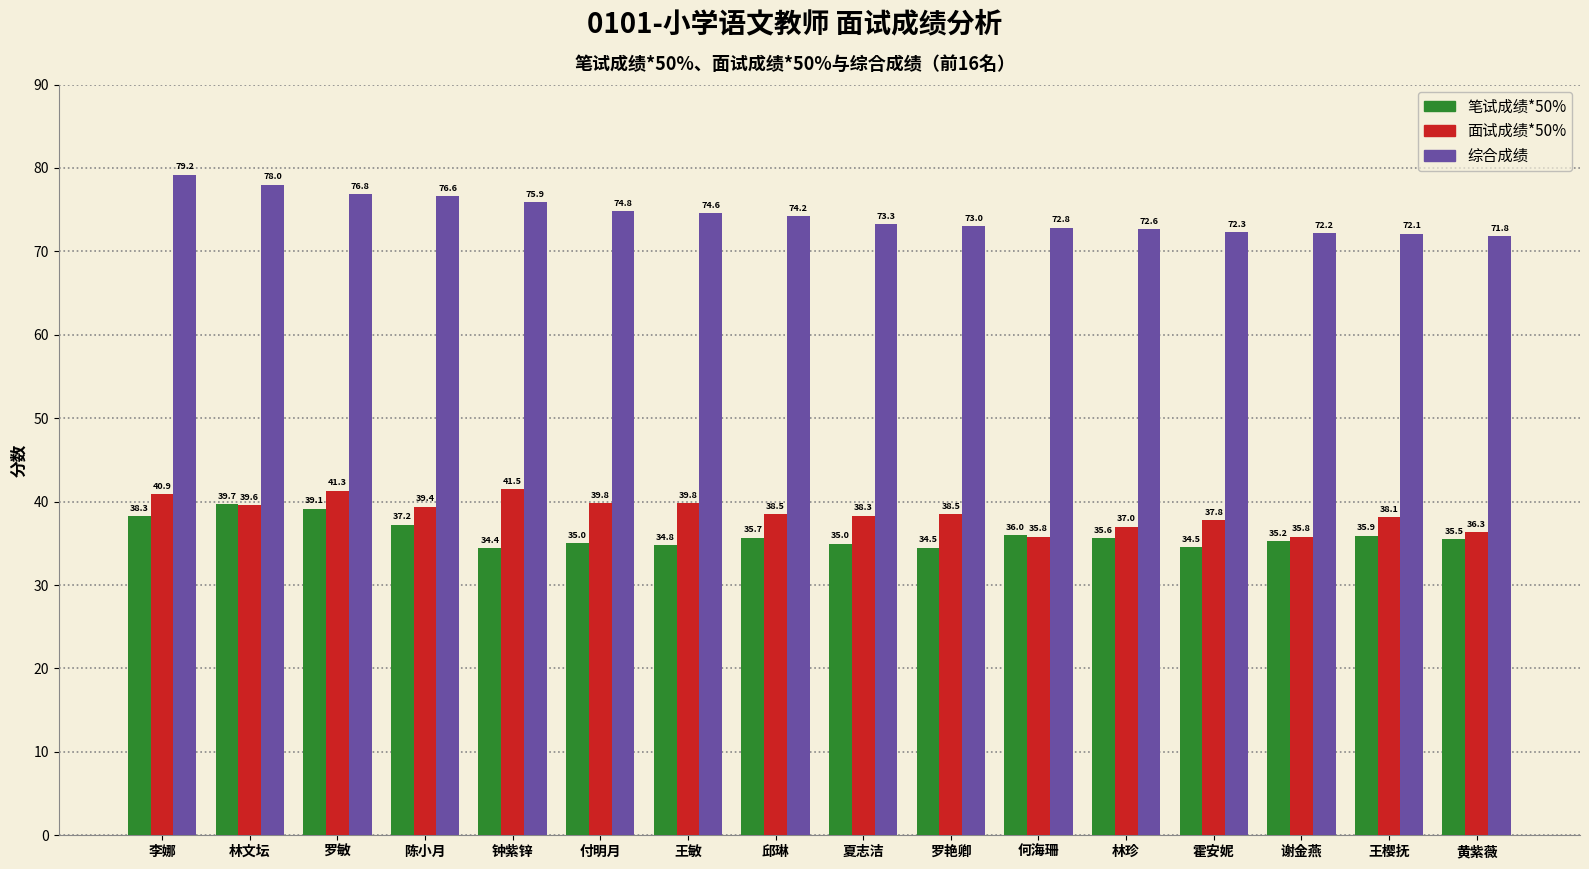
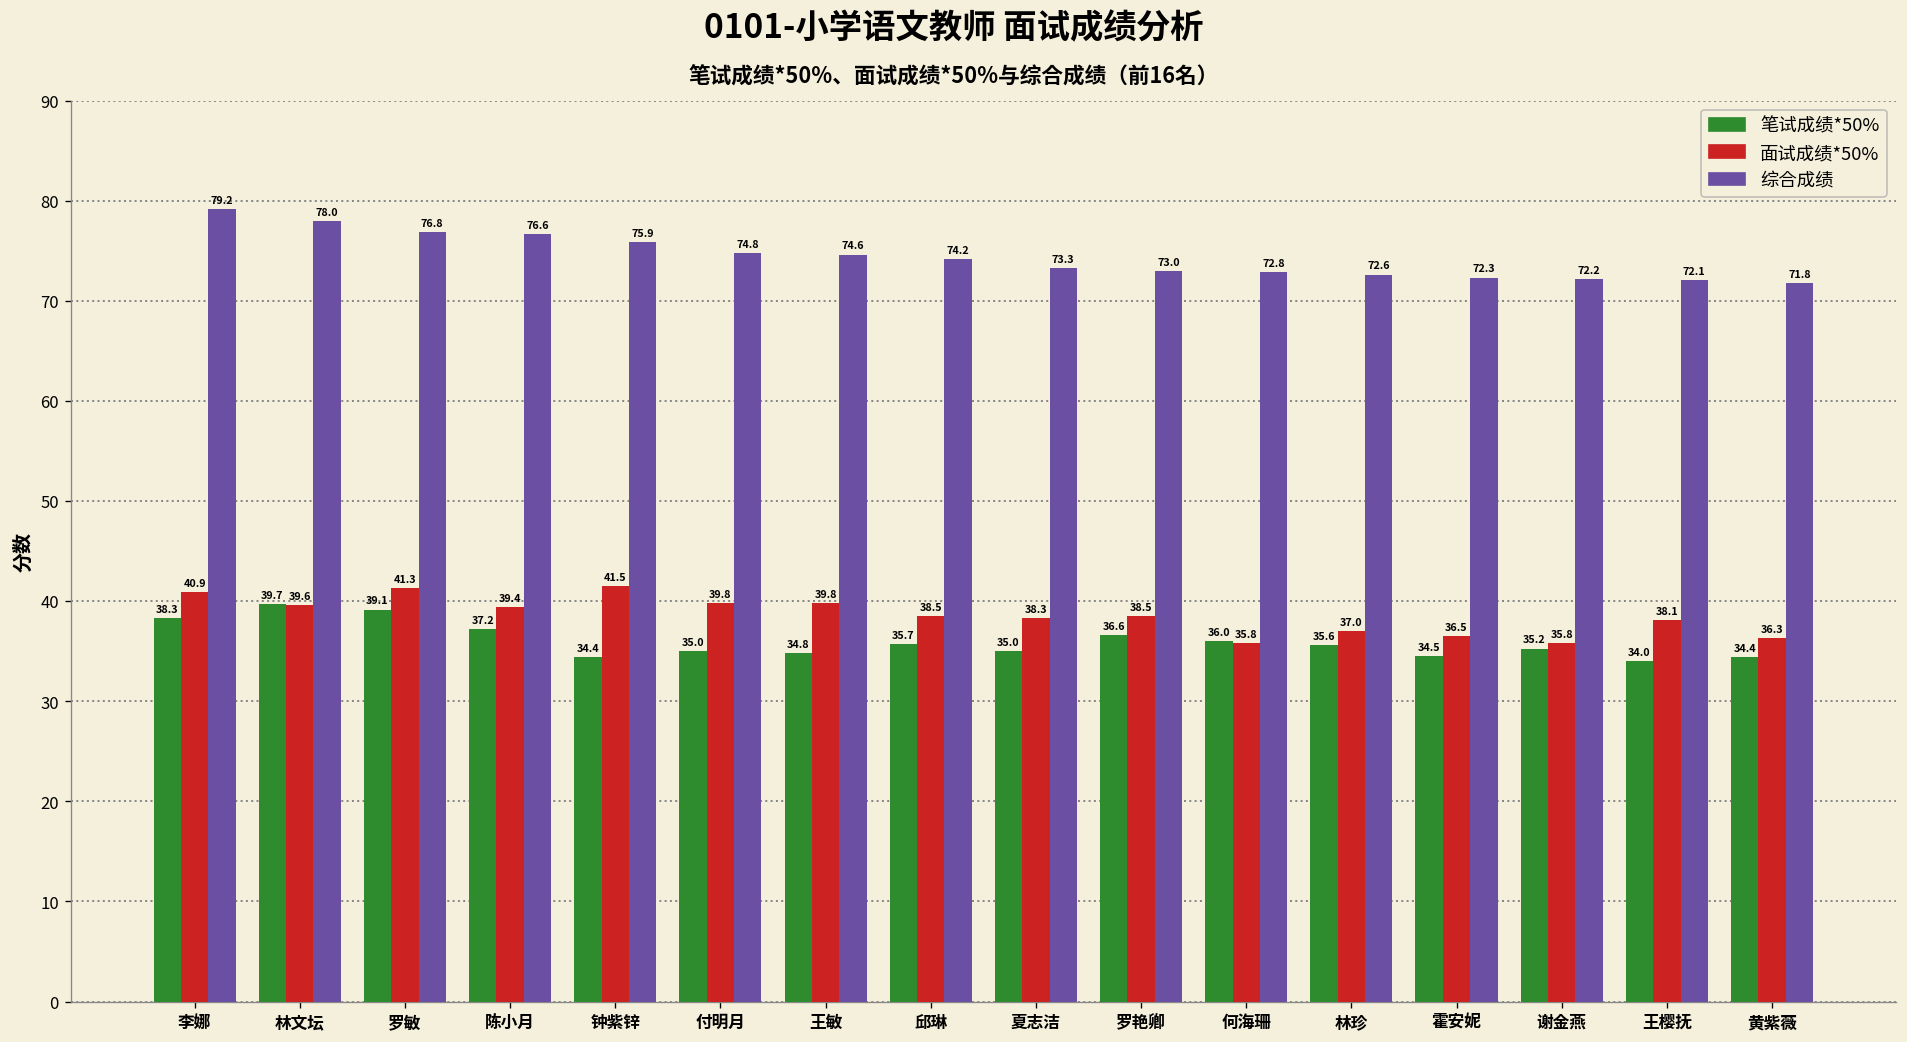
  {
    "笔试成绩*50%": {
      "李娜": 38.3,
      "林文坛": 39.7,
      "罗敏": 39.1,
      "陈小月": 37.2,
      "钟紫锌": 34.4,
      "付明月": 35.0,
      "王敏": 34.8,
      "邱琳": 35.7,
      "夏志洁": 35.0,
-     "罗艳卿": 34.5,
+     "罗艳卿": 36.6,
      "何海珊": 36.0,
      "林珍": 35.6,
      "霍安妮": 34.5,
      "谢金燕": 35.2,
-     "王樱抚": 35.9,
-     "黄紫薇": 35.5
+     "王樱抚": 34.0,
+     "黄紫薇": 34.4
    },
    "面试成绩*50%": {
      "李娜": 40.9,
      "林文坛": 39.6,
      "罗敏": 41.3,
      "陈小月": 39.4,
      "钟紫锌": 41.5,
      "付明月": 39.8,
      "王敏": 39.8,
      "邱琳": 38.5,
      "夏志洁": 38.3,
      "罗艳卿": 38.5,
      "何海珊": 35.8,
      "林珍": 37.0,
-     "霍安妮": 37.8,
+     "霍安妮": 36.5,
      "谢金燕": 35.8,
      "王樱抚": 38.1,
      "黄紫薇": 36.3
    },
    "综合成绩": {
      "李娜": 79.2,
      "林文坛": 78.0,
      "罗敏": 76.8,
      "陈小月": 76.6,
      "钟紫锌": 75.9,
      "付明月": 74.8,
      "王敏": 74.6,
      "邱琳": 74.2,
      "夏志洁": 73.3,
      "罗艳卿": 73.0,
      "何海珊": 72.8,
      "林珍": 72.6,
      "霍安妮": 72.3,
      "谢金燕": 72.2,
      "王樱抚": 72.1,
      "黄紫薇": 71.8
    }
  }
